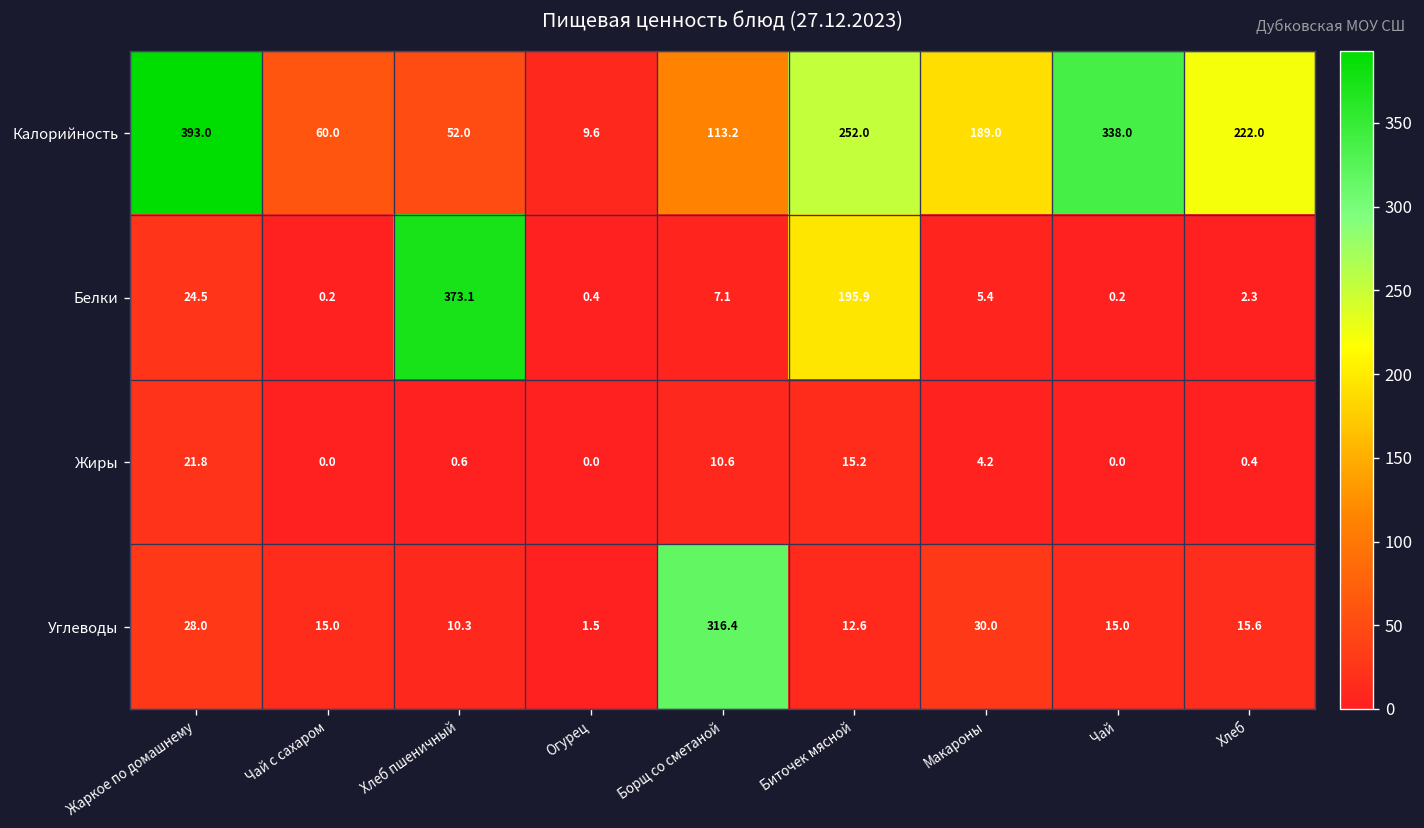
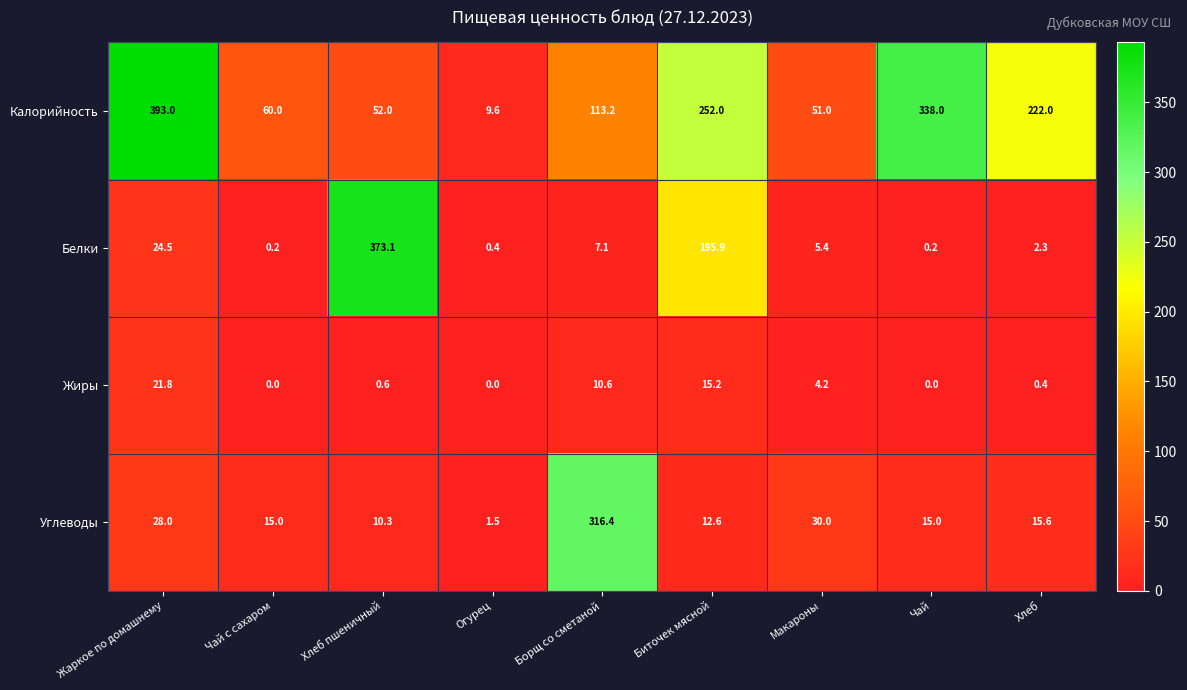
  {
    "Калорийность": {
      "Жаркое по домашнему": 393.0,
      "Чай с сахаром": 60.0,
      "Хлеб пшеничный": 52.0,
      "Огурец": 9.6,
      "Борщ со сметаной": 113.2,
      "Биточек мясной": 252.0,
-     "Макароны": 189.0,
+     "Макароны": 51.0,
      "Чай": 338.0,
      "Хлеб": 222.0
    },
    "Белки": {
      "Жаркое по домашнему": 24.5,
      "Чай с сахаром": 0.2,
      "Хлеб пшеничный": 373.1,
      "Огурец": 0.4,
      "Борщ со сметаной": 7.1,
      "Биточек мясной": 195.9,
      "Макароны": 5.4,
      "Чай": 0.2,
      "Хлеб": 2.3
    },
    "Жиры": {
      "Жаркое по домашнему": 21.8,
      "Чай с сахаром": 0.0,
      "Хлеб пшеничный": 0.6,
      "Огурец": 0.0,
      "Борщ со сметаной": 10.6,
      "Биточек мясной": 15.2,
      "Макароны": 4.2,
      "Чай": 0.0,
      "Хлеб": 0.4
    },
    "Углеводы": {
      "Жаркое по домашнему": 28.0,
      "Чай с сахаром": 15.0,
      "Хлеб пшеничный": 10.3,
      "Огурец": 1.5,
      "Борщ со сметаной": 316.4,
      "Биточек мясной": 12.6,
      "Макароны": 30.0,
      "Чай": 15.0,
      "Хлеб": 15.6
    }
  }
